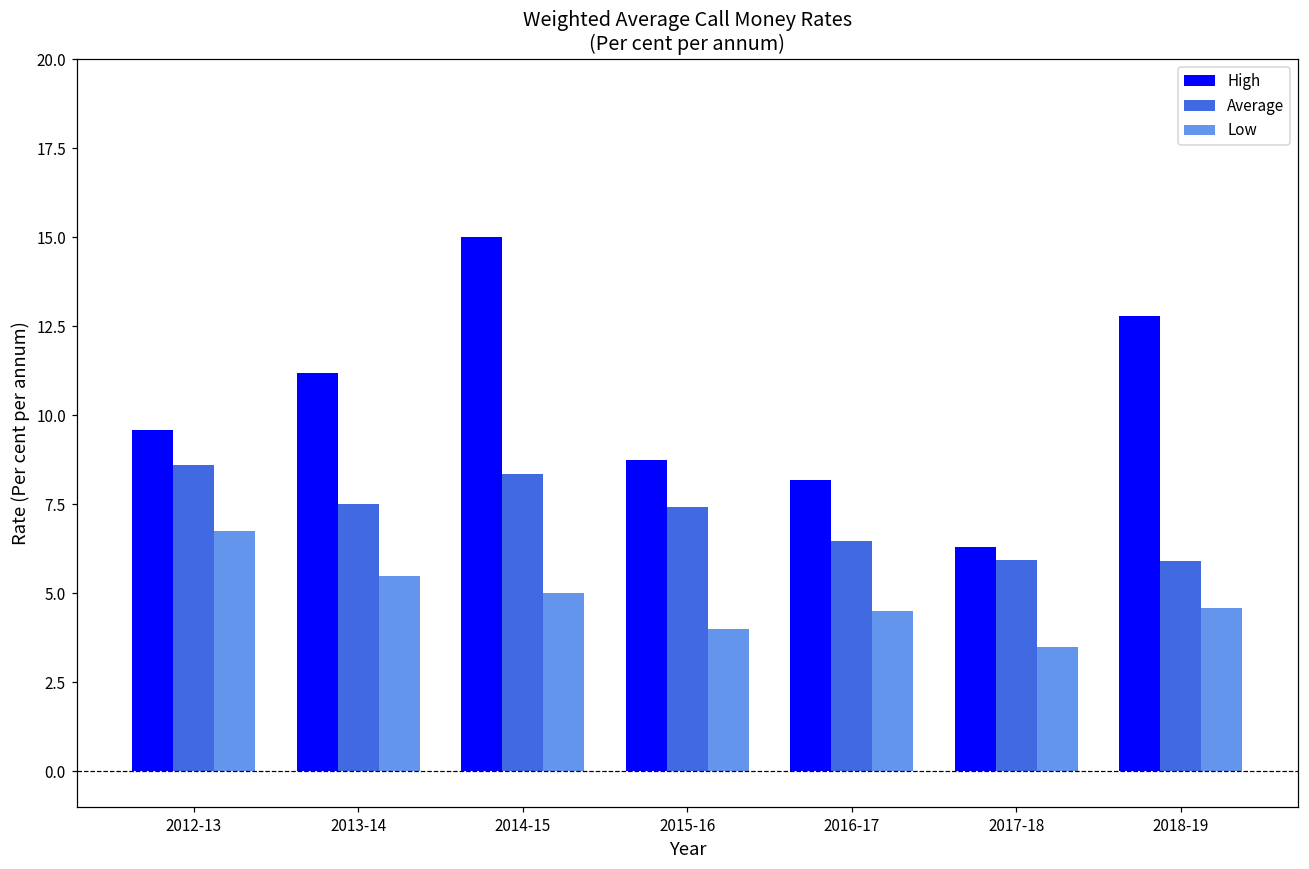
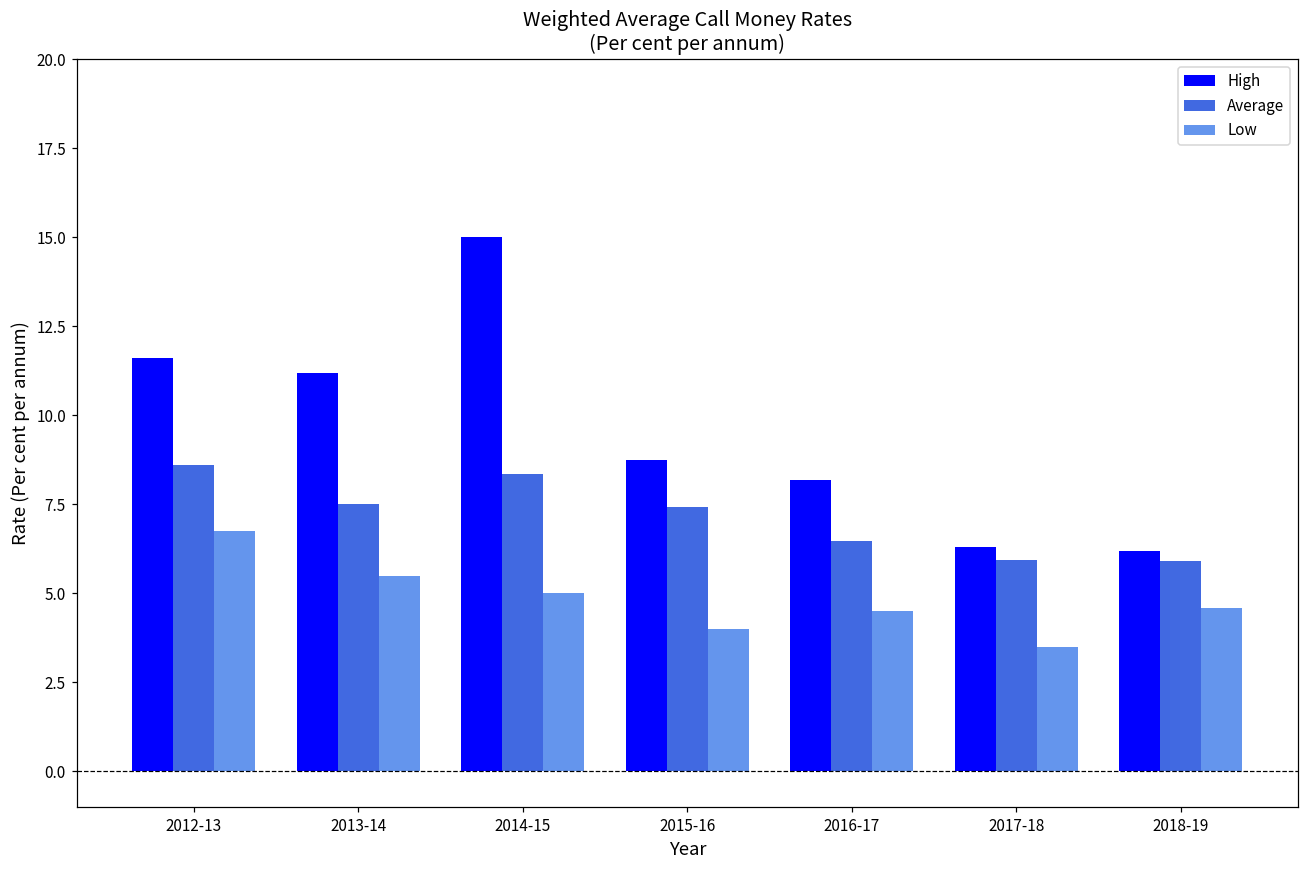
  {
    "High": {
-     "2012-13": 9.6,
+     "2012-13": 11.6,
      "2013-14": 11.2,
      "2014-15": 15.0,
      "2015-16": 8.8,
      "2016-17": 8.2,
      "2017-18": 6.3,
-     "2018-19": 12.8
+     "2018-19": 6.2
    }
  }
